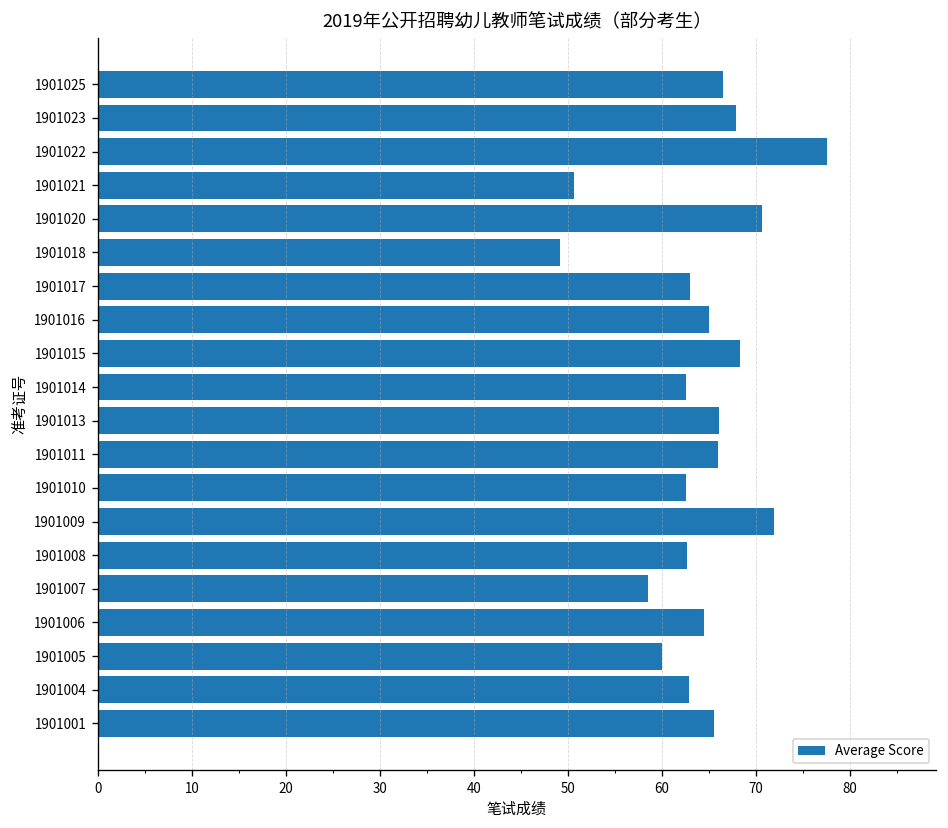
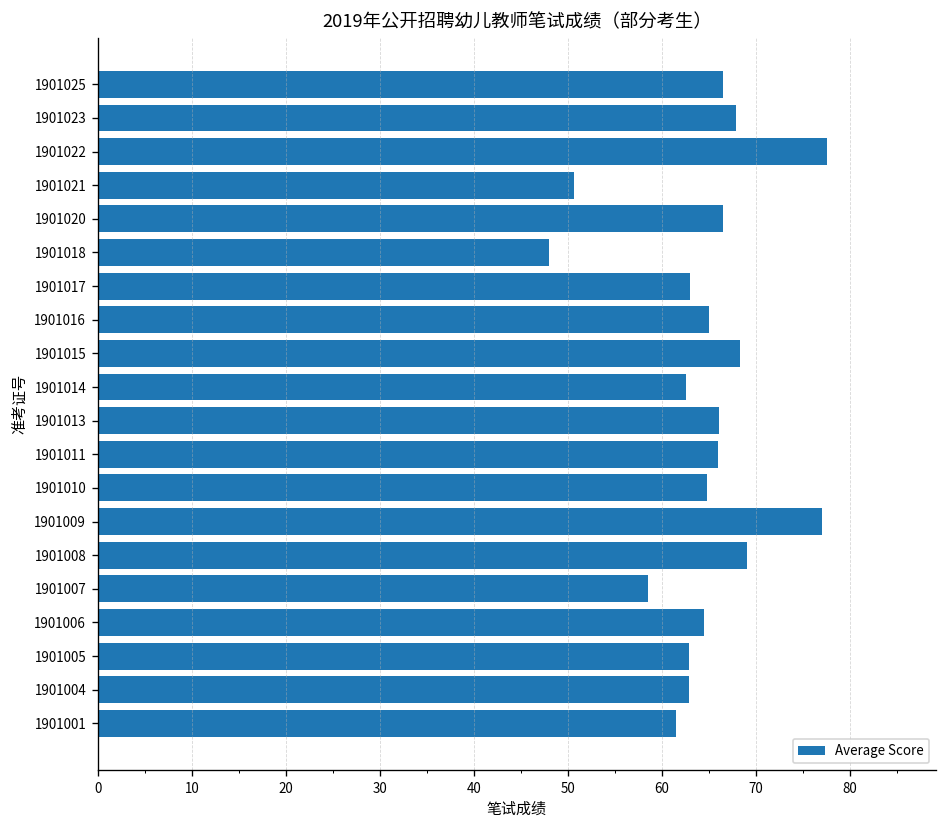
  {
    "1901025": 67,
    "1901023": 68,
    "1901022": 78,
    "1901021": 51,
-   "1901020": 71,
-   "1901018": 49,
+   "1901020": 67,
+   "1901018": 48,
    "1901017": 63,
    "1901016": 65,
    "1901015": 68,
    "1901014": 63,
    "1901013": 66,
    "1901011": 66,
-   "1901010": 63,
-   "1901009": 72,
-   "1901008": 63,
+   "1901010": 65,
+   "1901009": 77,
+   "1901008": 69,
    "1901007": 59,
    "1901006": 65,
-   "1901005": 60,
+   "1901005": 63,
    "1901004": 63,
-   "1901001": 66
+   "1901001": 62
  }
